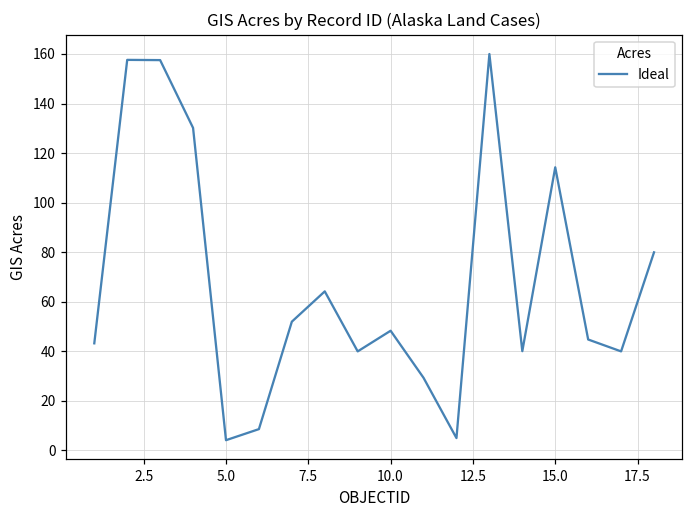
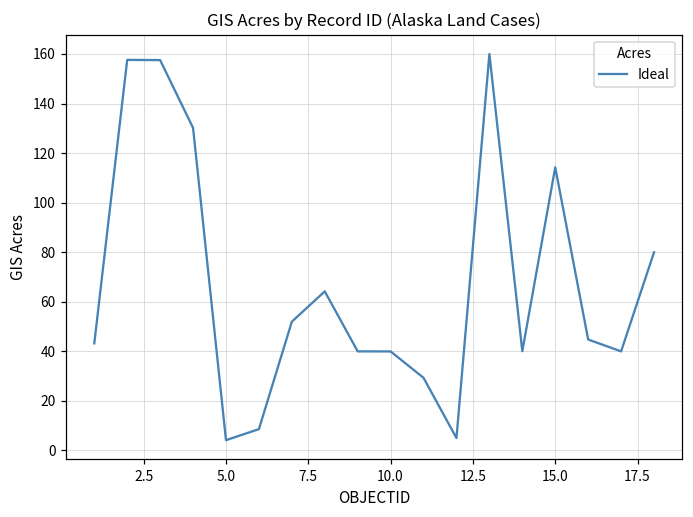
  {
    "5.0": 4,
-   "10.0": 48,
+   "10.0": 40,
    "15.0": 114
  }
